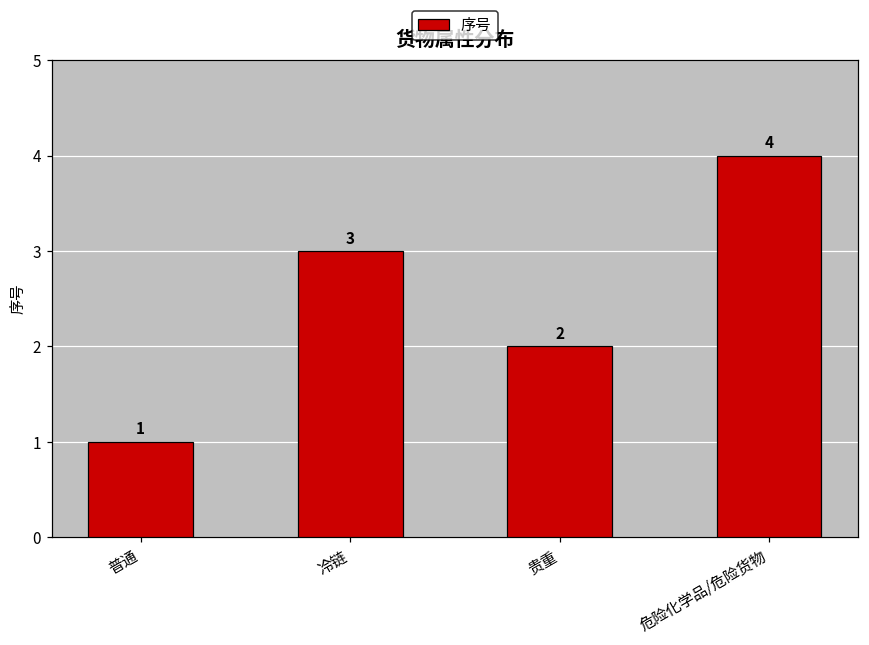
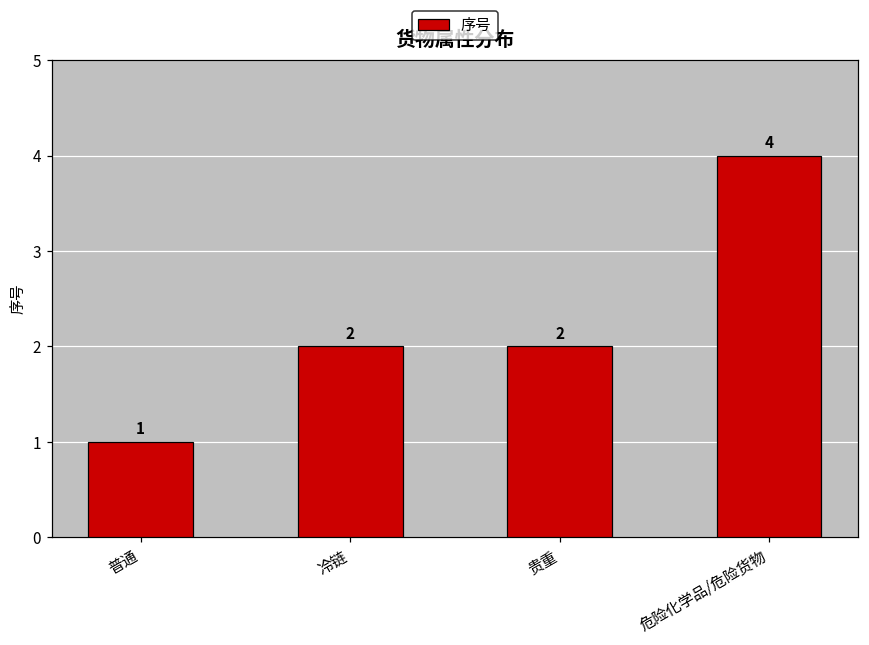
  {
    "普通": 1,
-   "冷链": 3,
+   "冷链": 2,
    "贵重": 2,
    "危险化学品/危险货物": 4
  }
